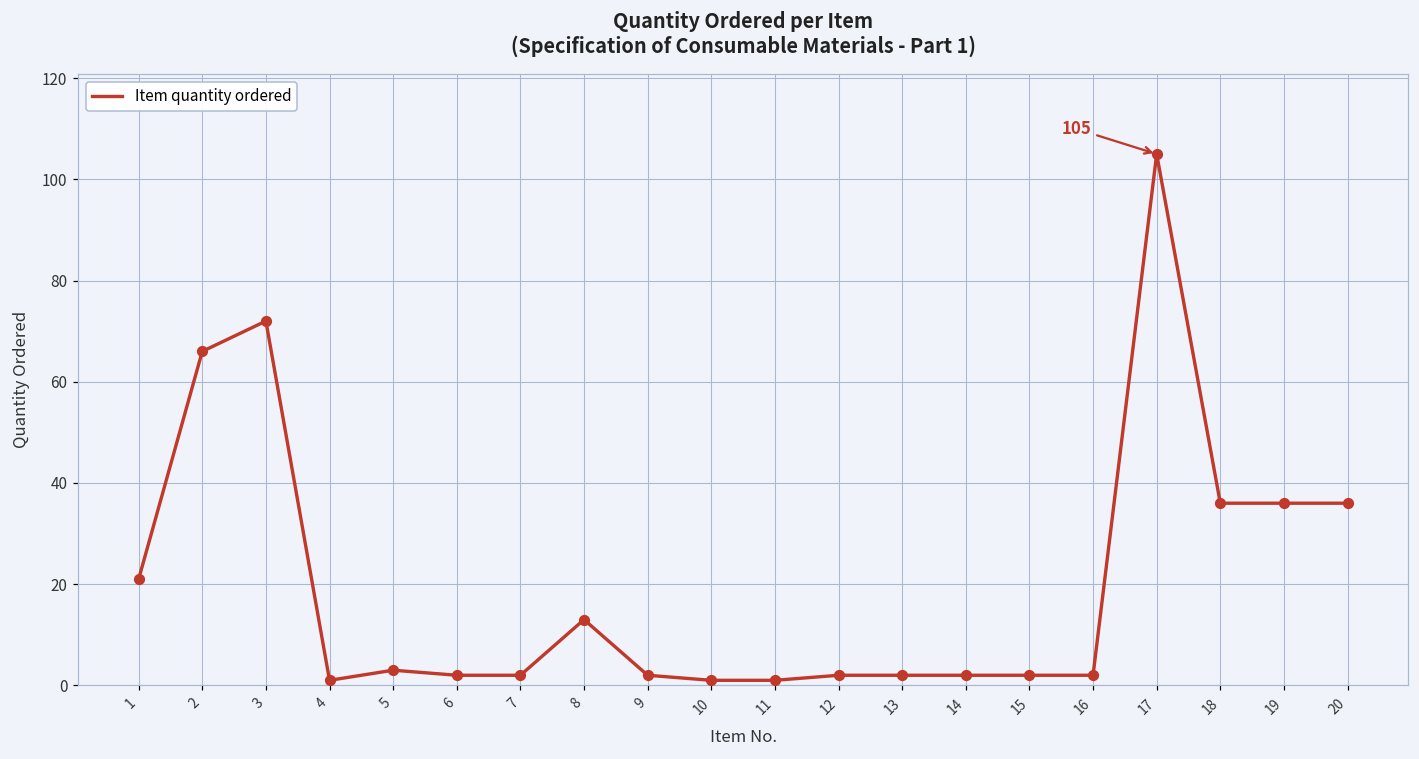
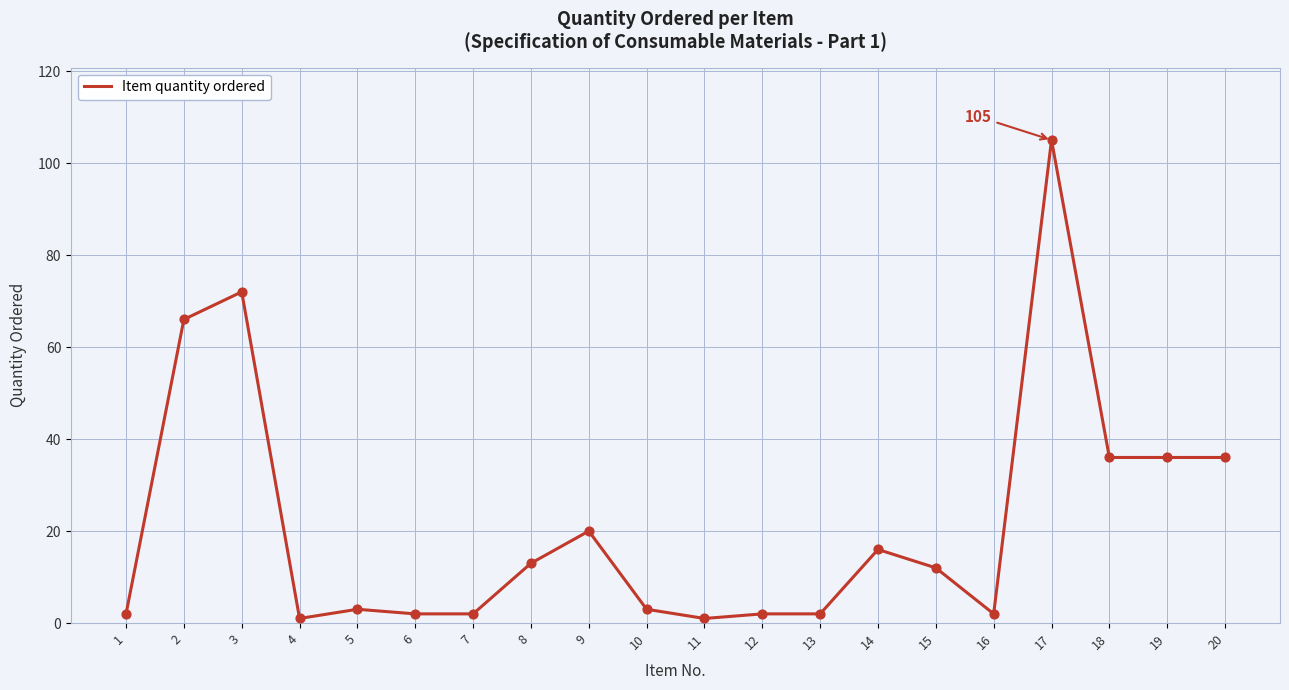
  {
-   "1": 21,
+   "1": 2,
    "2": 66,
    "3": 72,
    "4": 1,
    "5": 3,
    "6": 2,
    "7": 2,
    "8": 13,
-   "9": 2,
-   "10": 1,
+   "9": 20,
+   "10": 3,
    "11": 1,
    "12": 2,
    "13": 2,
-   "14": 2,
-   "15": 2,
+   "14": 16,
+   "15": 12,
    "16": 2,
    "18": 36,
    "19": 36,
    "20": 36
  }
